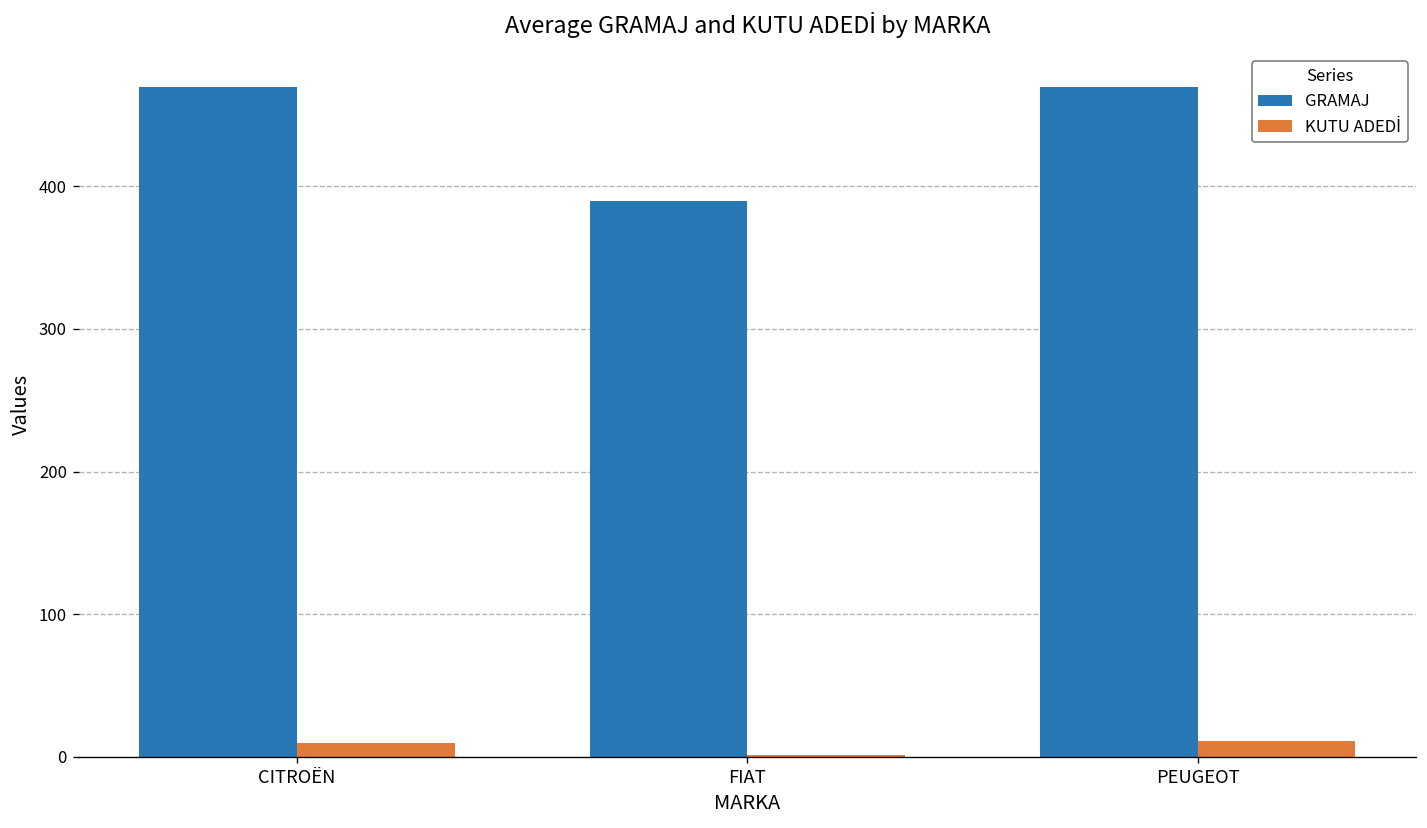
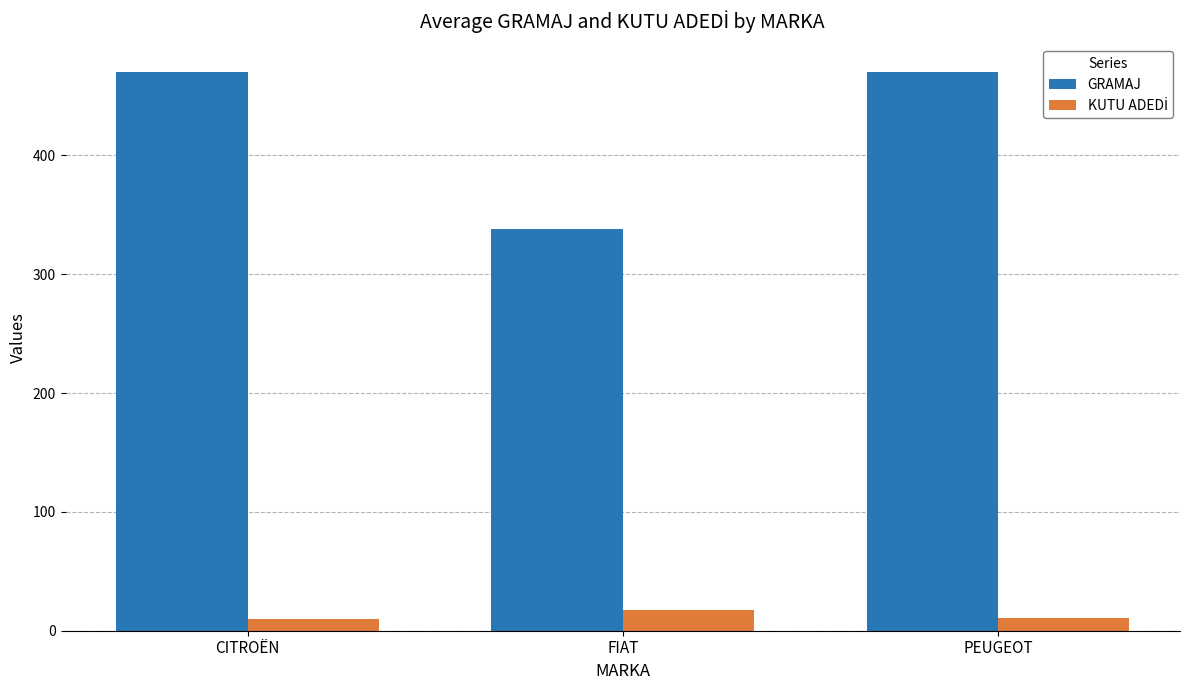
  {
    "GRAMAJ": {
      "CITROËN": 470,
-     "FIAT": 390,
+     "FIAT": 338,
      "PEUGEOT": 470
    },
    "KUTU ADEDİ": {
      "CITROËN": 10,
-     "FIAT": 2,
+     "FIAT": 17,
      "PEUGEOT": 11
    }
  }
